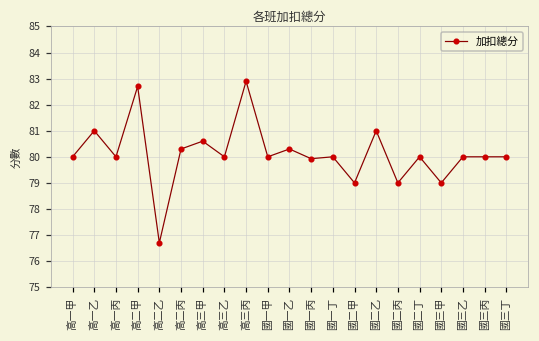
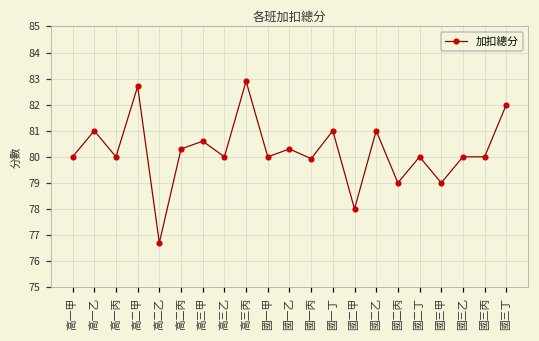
  {
    "高一甲": 80,
    "高一乙": 81,
    "高一丙": 80,
    "高二甲": 82.7,
    "高二乙": 76.7,
    "高二丙": 80.3,
    "高三甲": 80.6,
    "高三乙": 80,
    "高三丙": 83,
    "國一甲": 80,
    "國一乙": 80.3,
    "國一丙": 80,
-   "國一丁": 80,
-   "國二甲": 79,
+   "國一丁": 81,
+   "國二甲": 78,
    "國二乙": 81,
    "國二丙": 79,
    "國二丁": 80,
    "國三甲": 79,
    "國三乙": 80,
    "國三丙": 80,
-   "國三丁": 80
+   "國三丁": 82
  }
